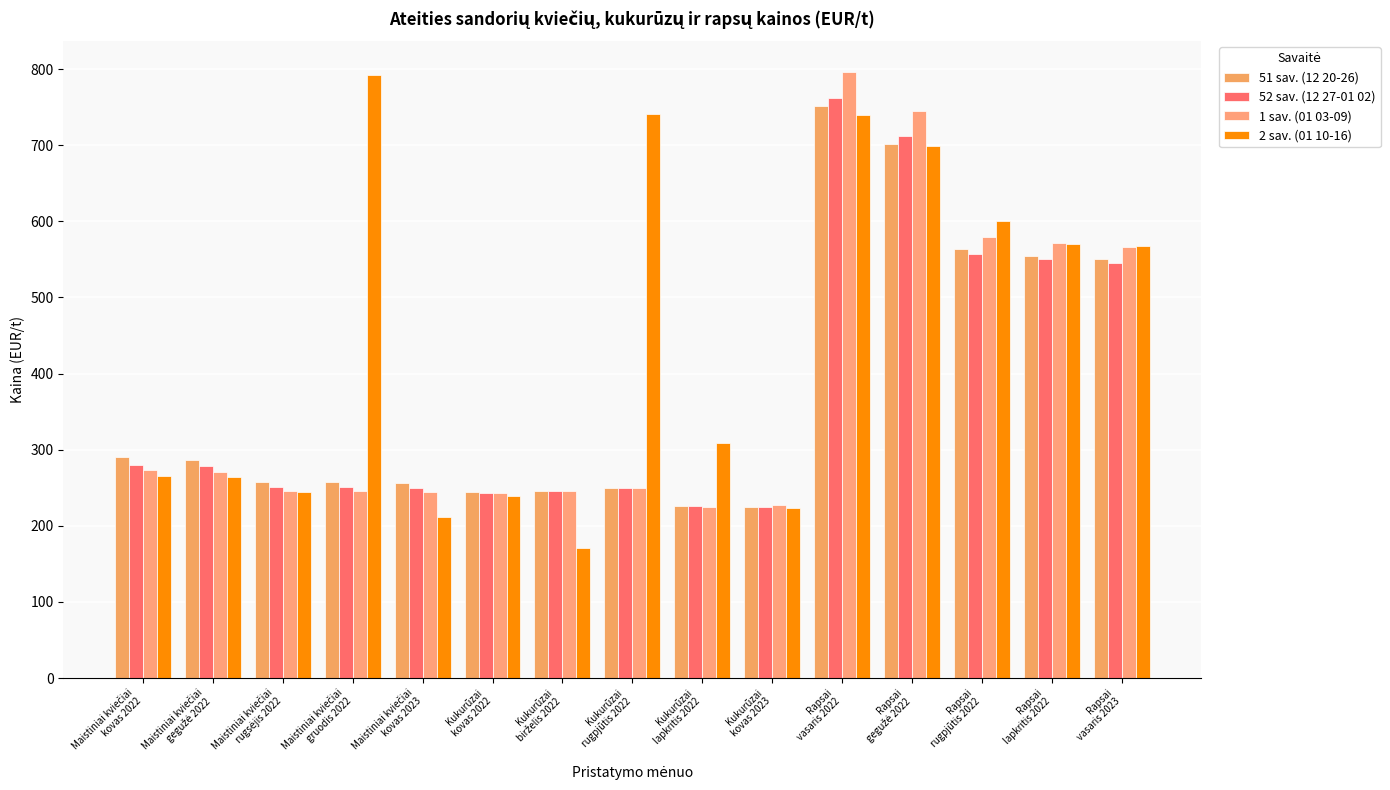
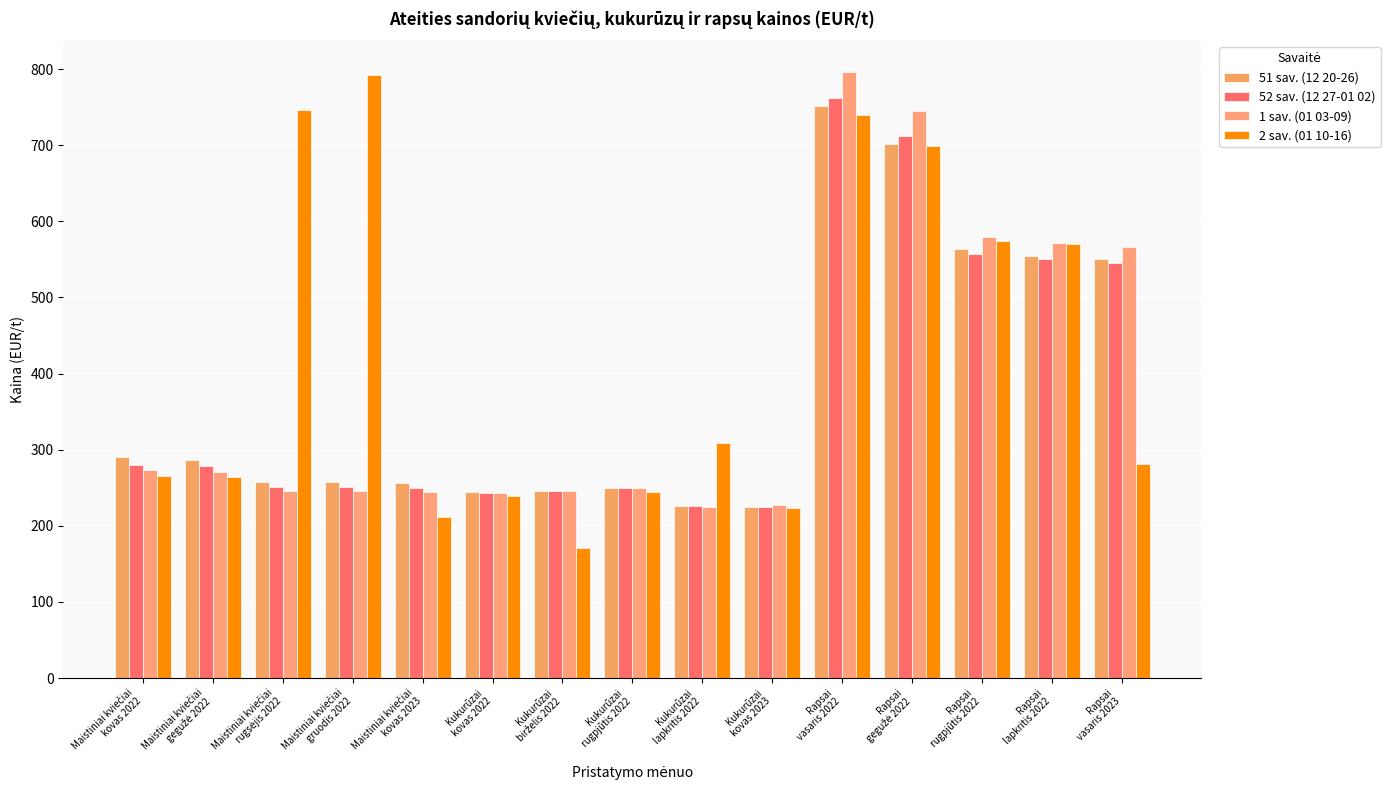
  {
    "2 sav. (01 10-16)": {
      "Maistiniai kviečiai kovas 2022": 270,
      "Maistiniai kviečiai gegužė 2022": 260,
-     "Maistiniai kviečiai rugsėjis 2022": 240,
+     "Maistiniai kviečiai rugsėjis 2022": 750,
      "Maistiniai kviečiai gruodis 2022": 790,
      "Maistiniai kviečiai kovas 2023": 210,
      "Kukurūzai kovas 2022": 240,
      "Kukurūzai birželis 2022": 170,
-     "Kukurūzai rugpjūtis 2022": 740,
+     "Kukurūzai rugpjūtis 2022": 250,
      "Kukurūzai lapkritis 2022": 310,
      "Kukurūzai kovas 2023": 220,
      "Rapsai vasaris 2022": 740,
      "Rapsai gegužė 2022": 700,
-     "Rapsai rugpjūtis 2022": 600,
+     "Rapsai rugpjūtis 2022": 570,
      "Rapsai lapkritis 2022": 570,
-     "Rapsai vasaris 2023": 570
+     "Rapsai vasaris 2023": 280
    }
  }
